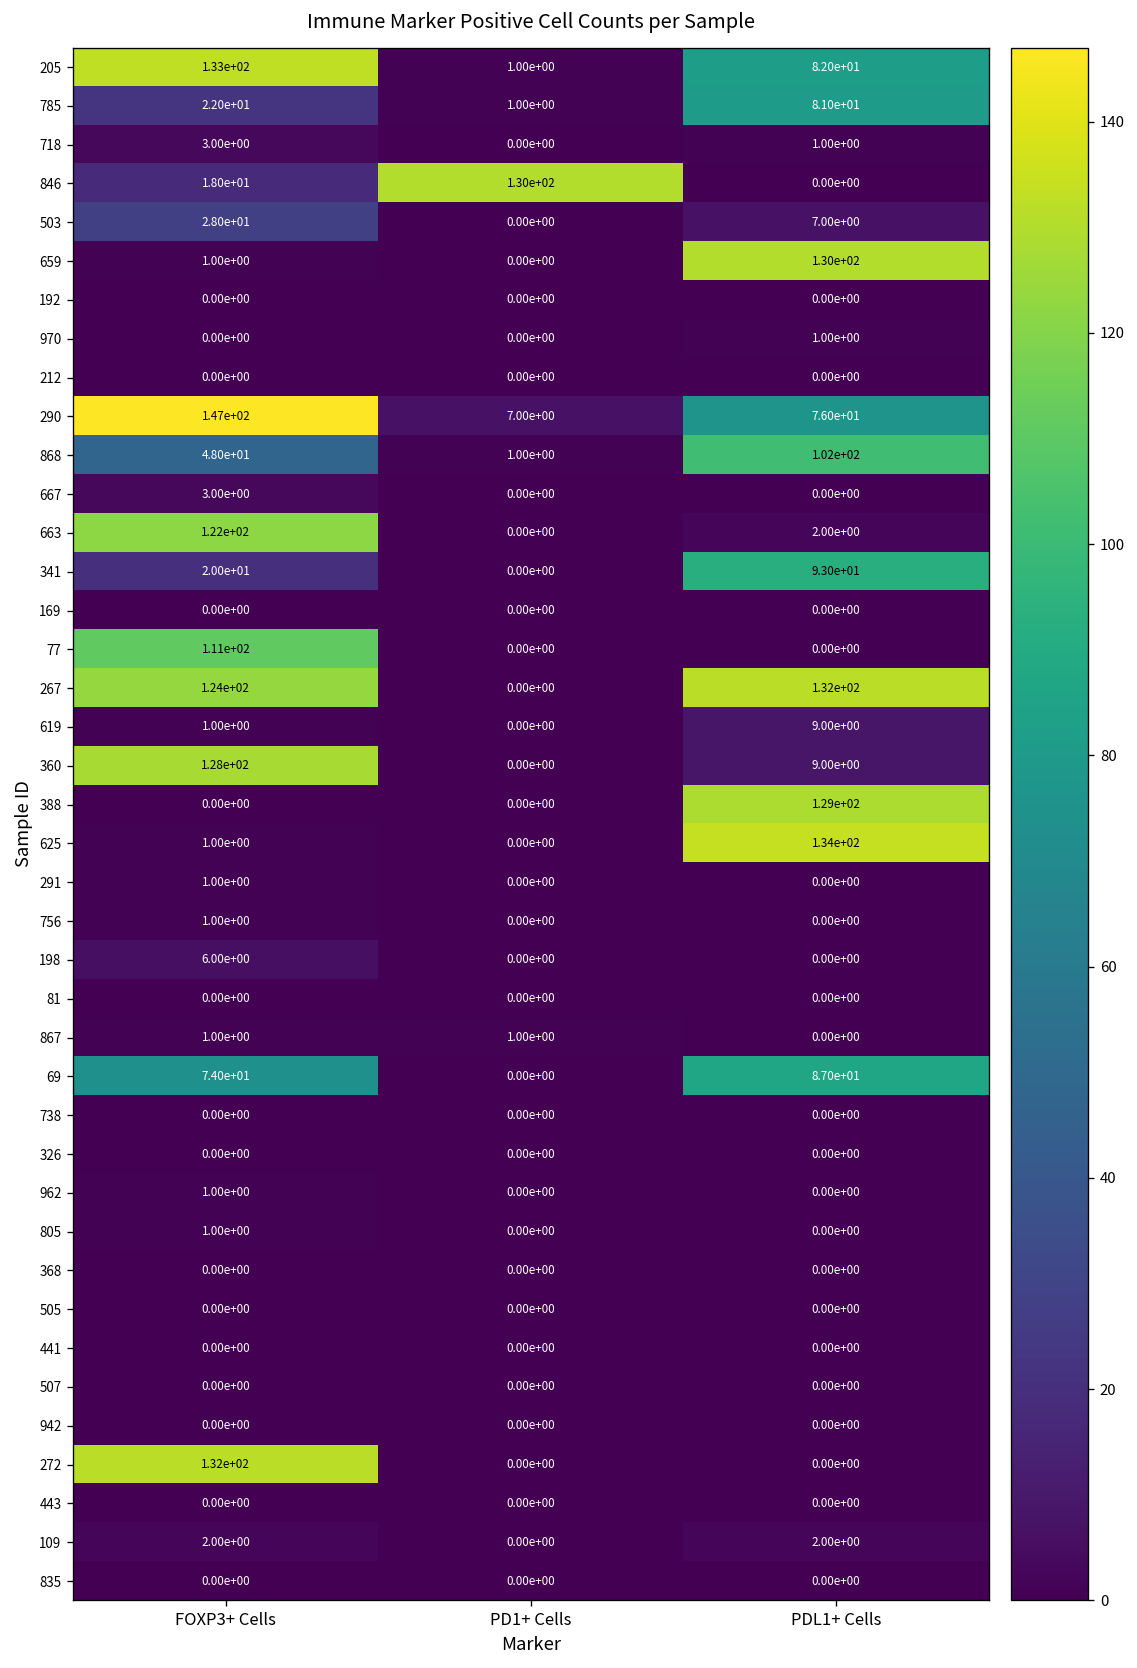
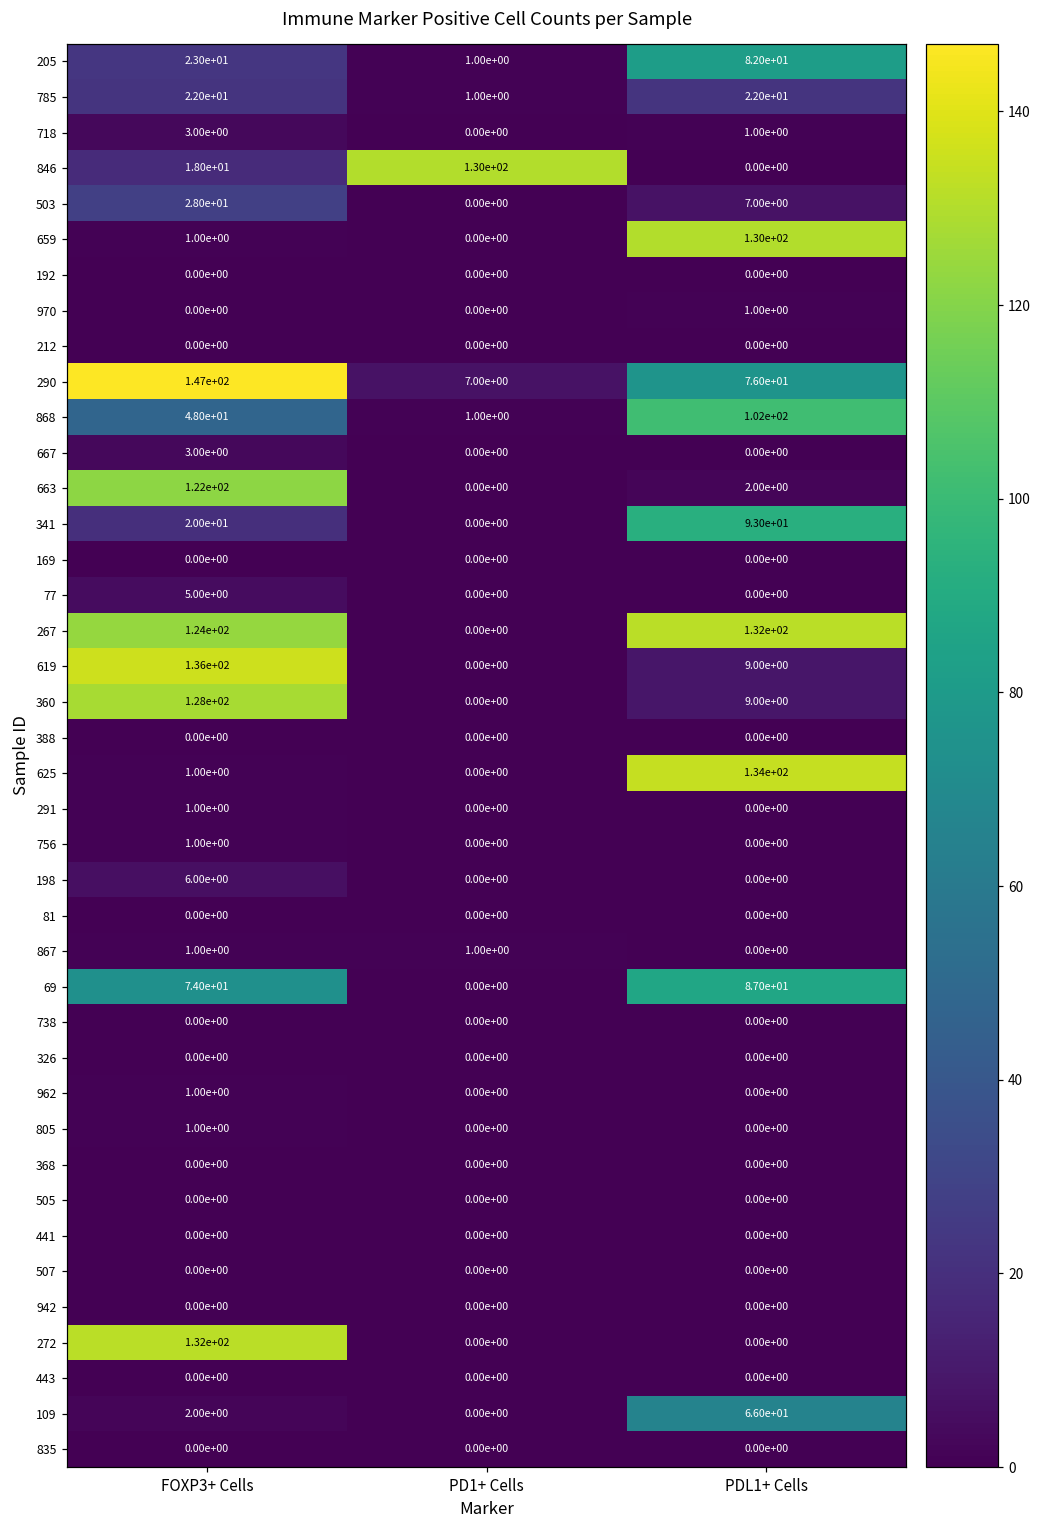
  {
    "205": {
-     "FOXP3+ Cells": "1.33e+02",
+     "FOXP3+ Cells": "2.30e+01",
      "PD1+ Cells": "1.00e+00",
      "PDL1+ Cells": "8.20e+01"
    },
    "785": {
      "FOXP3+ Cells": "2.20e+01",
      "PD1+ Cells": "1.00e+00",
-     "PDL1+ Cells": "8.10e+01"
+     "PDL1+ Cells": "2.20e+01"
    },
    "718": {
      "FOXP3+ Cells": "3.00e+00",
      "PD1+ Cells": "0.00e+00",
      "PDL1+ Cells": "1.00e+00"
    },
    "846": {
      "FOXP3+ Cells": "1.80e+01",
      "PD1+ Cells": "1.30e+02",
      "PDL1+ Cells": "0.00e+00"
    },
    "503": {
      "FOXP3+ Cells": "2.80e+01",
      "PD1+ Cells": "0.00e+00",
      "PDL1+ Cells": "7.00e+00"
    },
    "659": {
      "FOXP3+ Cells": "1.00e+00",
      "PD1+ Cells": "0.00e+00",
      "PDL1+ Cells": "1.30e+02"
    },
    "192": {
      "FOXP3+ Cells": "0.00e+00",
      "PD1+ Cells": "0.00e+00",
      "PDL1+ Cells": "0.00e+00"
    },
    "970": {
      "FOXP3+ Cells": "0.00e+00",
      "PD1+ Cells": "0.00e+00",
      "PDL1+ Cells": "1.00e+00"
    },
    "212": {
      "FOXP3+ Cells": "0.00e+00",
      "PD1+ Cells": "0.00e+00",
      "PDL1+ Cells": "0.00e+00"
    },
    "290": {
      "FOXP3+ Cells": "1.47e+02",
      "PD1+ Cells": "7.00e+00",
      "PDL1+ Cells": "7.60e+01"
    },
    "868": {
      "FOXP3+ Cells": "4.80e+01",
      "PD1+ Cells": "1.00e+00",
      "PDL1+ Cells": "1.02e+02"
    },
    "667": {
      "FOXP3+ Cells": "3.00e+00",
      "PD1+ Cells": "0.00e+00",
      "PDL1+ Cells": "0.00e+00"
    },
    "663": {
      "FOXP3+ Cells": "1.22e+02",
      "PD1+ Cells": "0.00e+00",
      "PDL1+ Cells": "2.00e+00"
    },
    "341": {
      "FOXP3+ Cells": "2.00e+01",
      "PD1+ Cells": "0.00e+00",
      "PDL1+ Cells": "9.30e+01"
    },
    "169": {
      "FOXP3+ Cells": "0.00e+00",
      "PD1+ Cells": "0.00e+00",
      "PDL1+ Cells": "0.00e+00"
    },
    "77": {
-     "FOXP3+ Cells": "1.11e+02",
+     "FOXP3+ Cells": "5.00e+00",
      "PD1+ Cells": "0.00e+00",
      "PDL1+ Cells": "0.00e+00"
    },
    "267": {
      "FOXP3+ Cells": "1.24e+02",
      "PD1+ Cells": "0.00e+00",
      "PDL1+ Cells": "1.32e+02"
    },
    "619": {
-     "FOXP3+ Cells": "1.00e+00",
+     "FOXP3+ Cells": "1.36e+02",
      "PD1+ Cells": "0.00e+00",
      "PDL1+ Cells": "9.00e+00"
    },
    "360": {
      "FOXP3+ Cells": "1.28e+02",
      "PD1+ Cells": "0.00e+00",
      "PDL1+ Cells": "9.00e+00"
    },
    "388": {
      "FOXP3+ Cells": "0.00e+00",
      "PD1+ Cells": "0.00e+00",
-     "PDL1+ Cells": "1.29e+02"
+     "PDL1+ Cells": "0.00e+00"
    },
    "625": {
      "FOXP3+ Cells": "1.00e+00",
      "PD1+ Cells": "0.00e+00",
      "PDL1+ Cells": "1.34e+02"
    },
    "291": {
      "FOXP3+ Cells": "1.00e+00",
      "PD1+ Cells": "0.00e+00",
      "PDL1+ Cells": "0.00e+00"
    },
    "756": {
      "FOXP3+ Cells": "1.00e+00",
      "PD1+ Cells": "0.00e+00",
      "PDL1+ Cells": "0.00e+00"
    },
    "198": {
      "FOXP3+ Cells": "6.00e+00",
      "PD1+ Cells": "0.00e+00",
      "PDL1+ Cells": "0.00e+00"
    },
    "81": {
      "FOXP3+ Cells": "0.00e+00",
      "PD1+ Cells": "0.00e+00",
      "PDL1+ Cells": "0.00e+00"
    },
    "867": {
      "FOXP3+ Cells": "1.00e+00",
      "PD1+ Cells": "1.00e+00",
      "PDL1+ Cells": "0.00e+00"
    },
    "69": {
      "FOXP3+ Cells": "7.40e+01",
      "PD1+ Cells": "0.00e+00",
      "PDL1+ Cells": "8.70e+01"
    },
    "738": {
      "FOXP3+ Cells": "0.00e+00",
      "PD1+ Cells": "0.00e+00",
      "PDL1+ Cells": "0.00e+00"
    },
    "326": {
      "FOXP3+ Cells": "0.00e+00",
      "PD1+ Cells": "0.00e+00",
      "PDL1+ Cells": "0.00e+00"
    },
    "962": {
      "FOXP3+ Cells": "1.00e+00",
      "PD1+ Cells": "0.00e+00",
      "PDL1+ Cells": "0.00e+00"
    },
    "805": {
      "FOXP3+ Cells": "1.00e+00",
      "PD1+ Cells": "0.00e+00",
      "PDL1+ Cells": "0.00e+00"
    },
    "368": {
      "FOXP3+ Cells": "0.00e+00",
      "PD1+ Cells": "0.00e+00",
      "PDL1+ Cells": "0.00e+00"
    },
    "505": {
      "FOXP3+ Cells": "0.00e+00",
      "PD1+ Cells": "0.00e+00",
      "PDL1+ Cells": "0.00e+00"
    },
    "441": {
      "FOXP3+ Cells": "0.00e+00",
      "PD1+ Cells": "0.00e+00",
      "PDL1+ Cells": "0.00e+00"
    },
    "507": {
      "FOXP3+ Cells": "0.00e+00",
      "PD1+ Cells": "0.00e+00",
      "PDL1+ Cells": "0.00e+00"
    },
    "942": {
      "FOXP3+ Cells": "0.00e+00",
      "PD1+ Cells": "0.00e+00",
      "PDL1+ Cells": "0.00e+00"
    },
    "272": {
      "FOXP3+ Cells": "1.32e+02",
      "PD1+ Cells": "0.00e+00",
      "PDL1+ Cells": "0.00e+00"
    },
    "443": {
      "FOXP3+ Cells": "0.00e+00",
      "PD1+ Cells": "0.00e+00",
      "PDL1+ Cells": "0.00e+00"
    },
    "109": {
      "FOXP3+ Cells": "2.00e+00",
      "PD1+ Cells": "0.00e+00",
-     "PDL1+ Cells": "2.00e+00"
+     "PDL1+ Cells": "6.60e+01"
    },
    "835": {
      "FOXP3+ Cells": "0.00e+00",
      "PD1+ Cells": "0.00e+00",
      "PDL1+ Cells": "0.00e+00"
    }
  }
